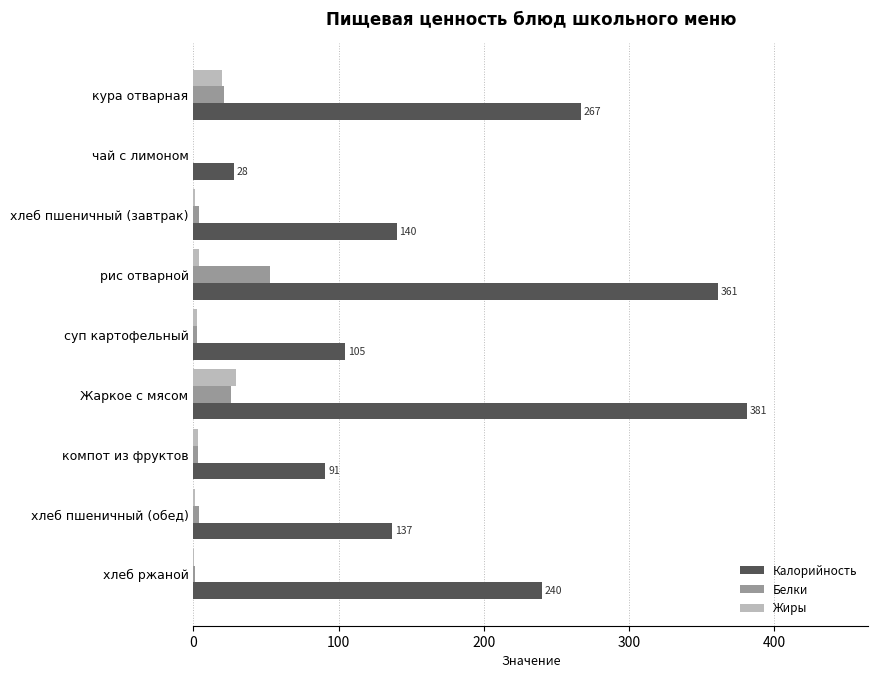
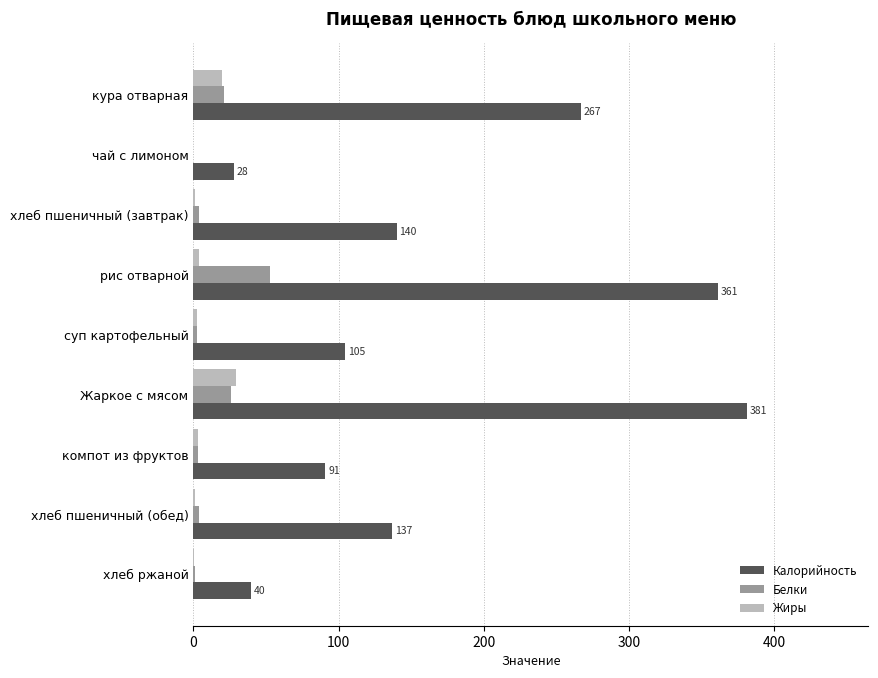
  {
    "Калорийность": {
      "кура отварная": 267,
      "чай с лимоном": 28,
      "хлеб пшеничный (завтрак)": 140,
      "рис отварной": 361,
      "суп картофельный": 105,
      "Жаркое с мясом": 381,
      "компот из фруктов": 91,
      "хлеб пшеничный (обед)": 137,
-     "хлеб ржаной": 240
+     "хлеб ржаной": 40
    }
  }
